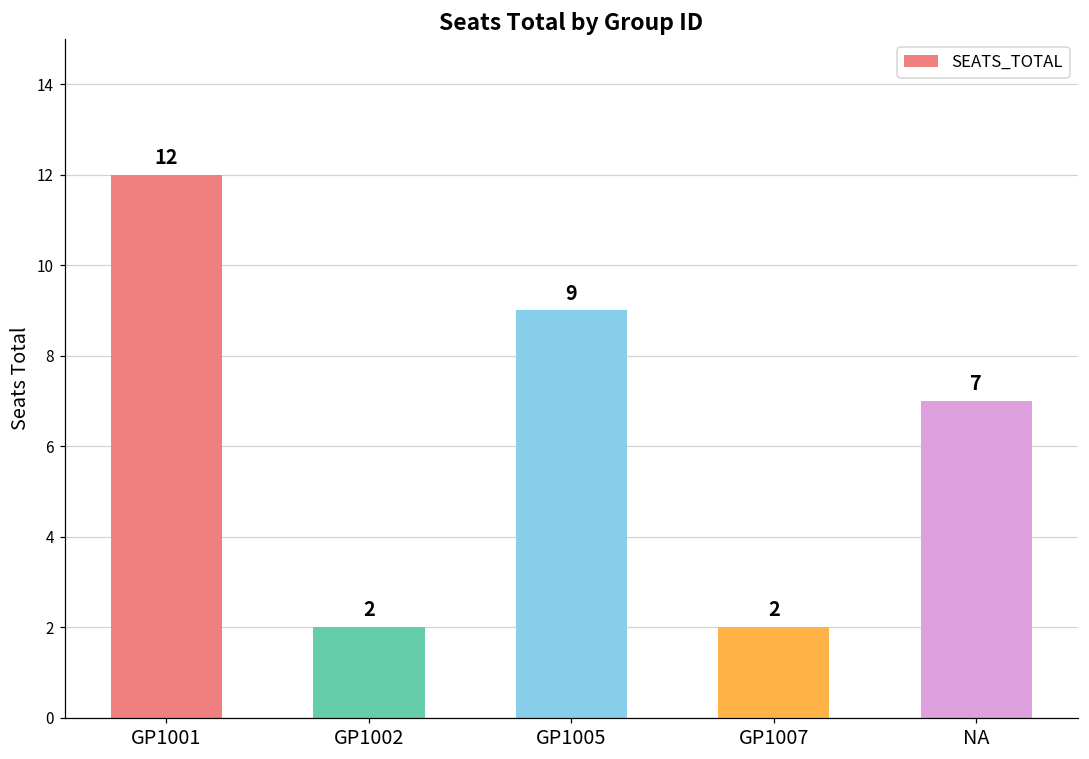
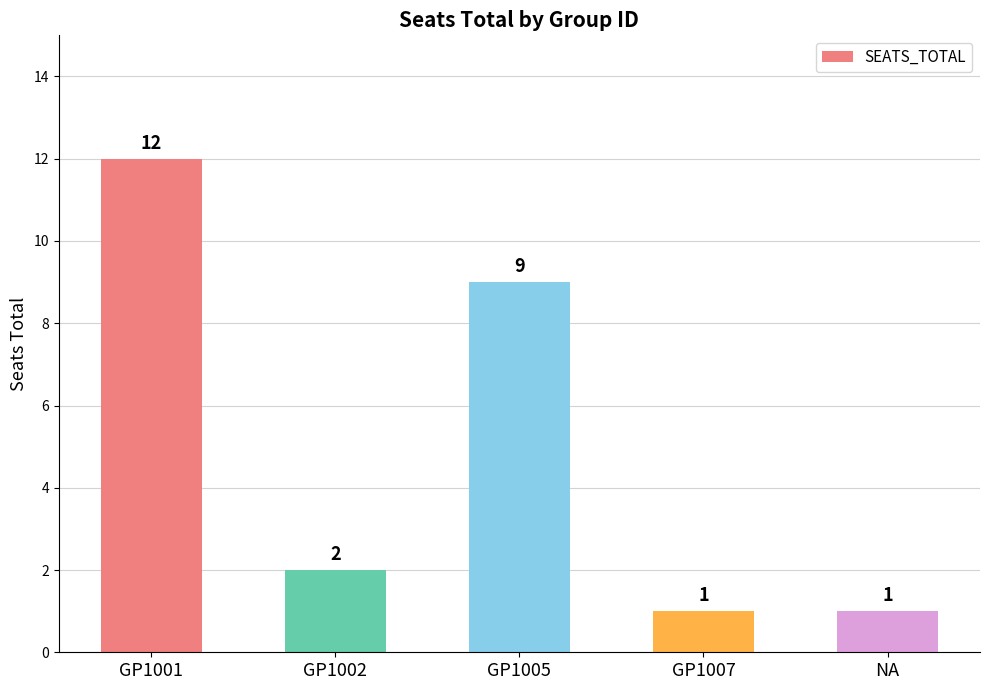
  {
    "GP1001": 12,
    "GP1002": 2,
    "GP1005": 9,
-   "GP1007": 2,
-   "NA": 7
+   "GP1007": 1,
+   "NA": 1
  }
